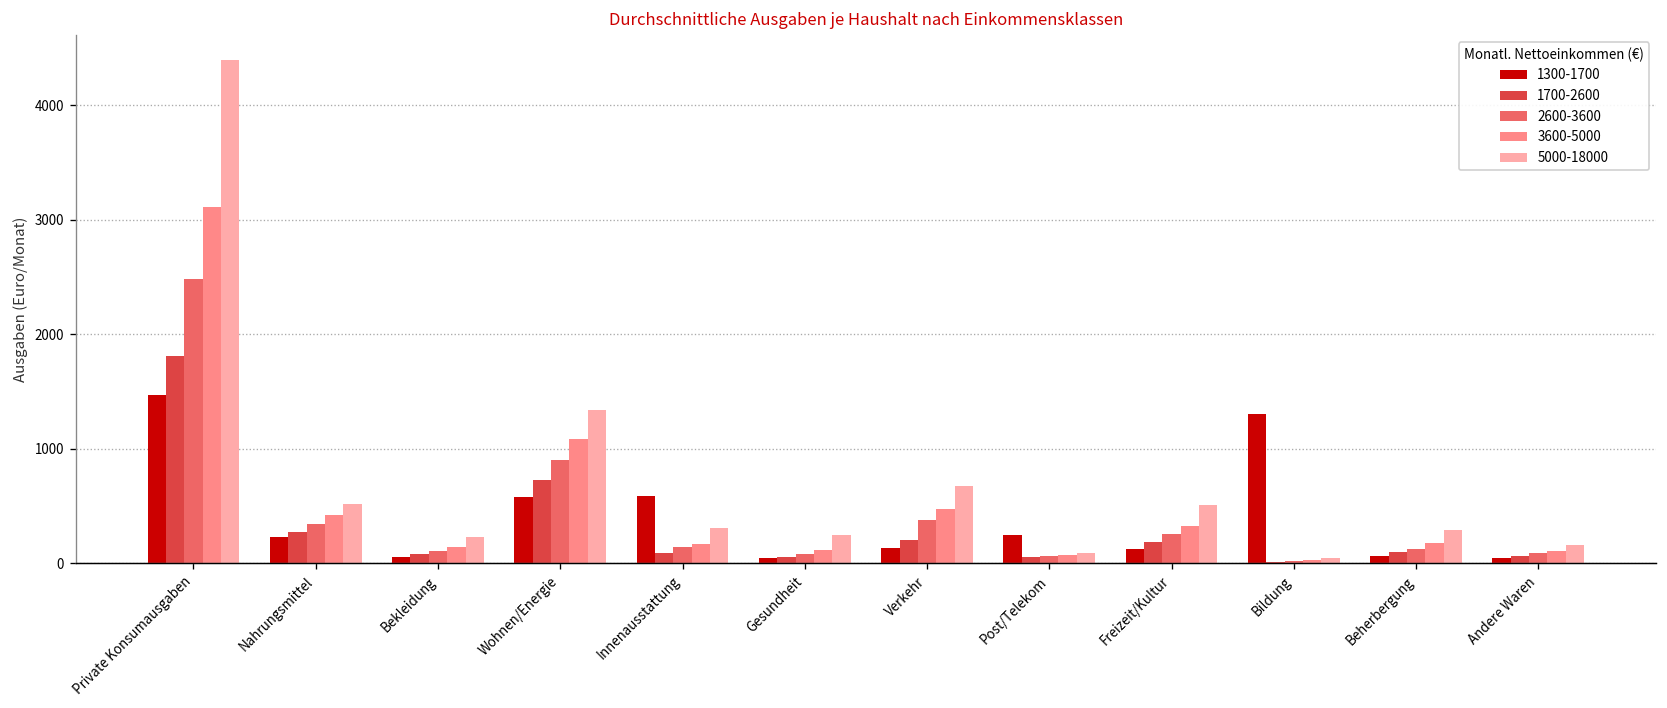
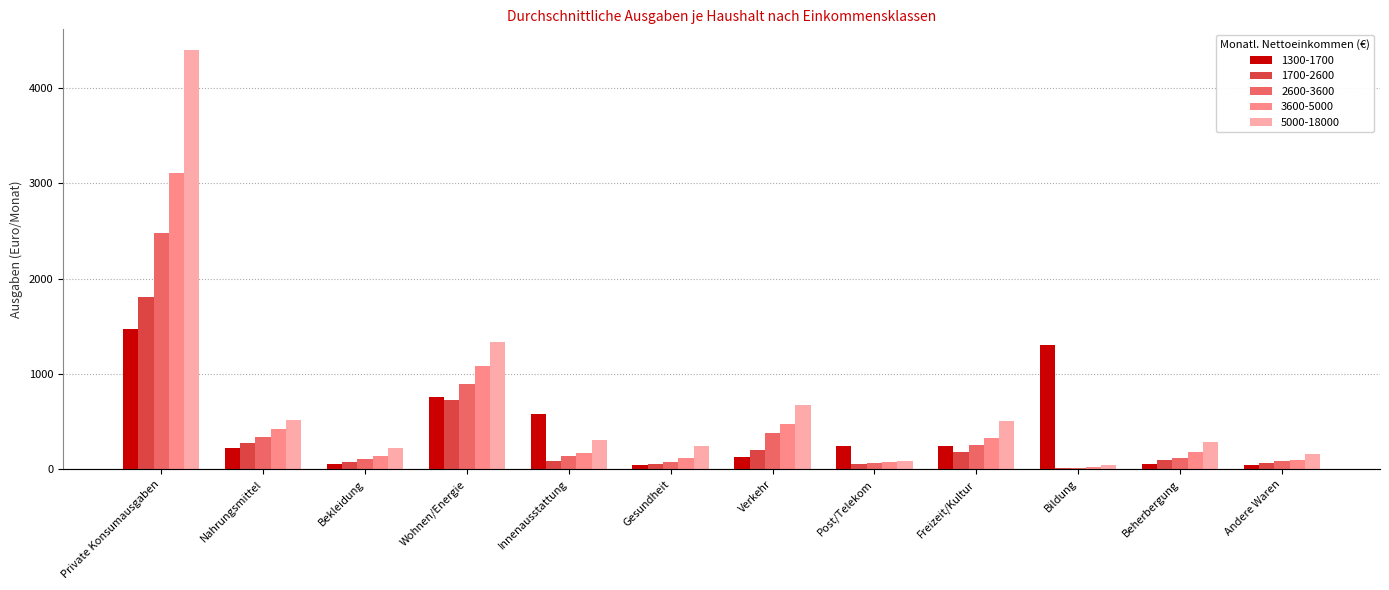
  {
    "1300-1700": {
      "Private Konsumausgaben": 1500,
      "Nahrungsmittel": 200,
      "Bekleidung": 100,
-     "Wohnen/Energie": 600,
+     "Wohnen/Energie": 800,
      "Innenausstattung": 600,
      "Gesundheit": 0,
      "Verkehr": 100,
      "Post/Telekom": 200,
-     "Freizeit/Kultur": 100,
+     "Freizeit/Kultur": 200,
      "Bildung": 1300,
      "Beherbergung": 100,
      "Andere Waren": 0
    }
  }
